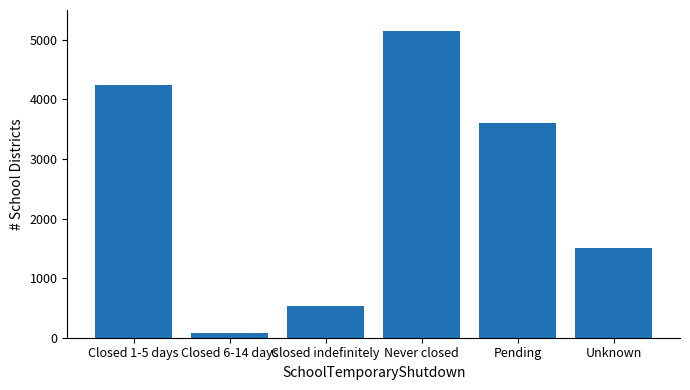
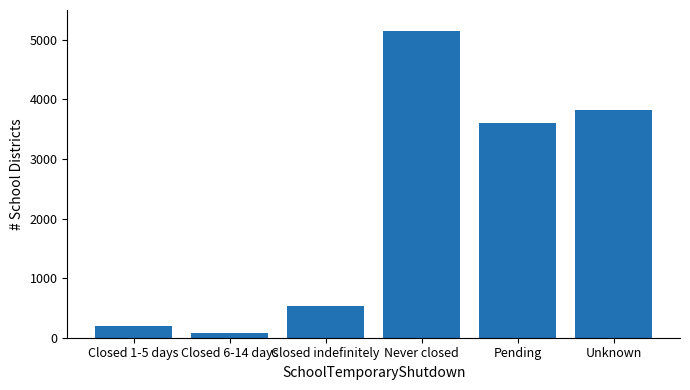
  {
-   "Closed 1-5 days": 4200,
+   "Closed 1-5 days": 200,
    "Closed 6-14 days": 100,
    "Closed indefinitely": 500,
    "Never closed": 5200,
    "Pending": 3600,
-   "Unknown": 1500
+   "Unknown": 3800
  }
